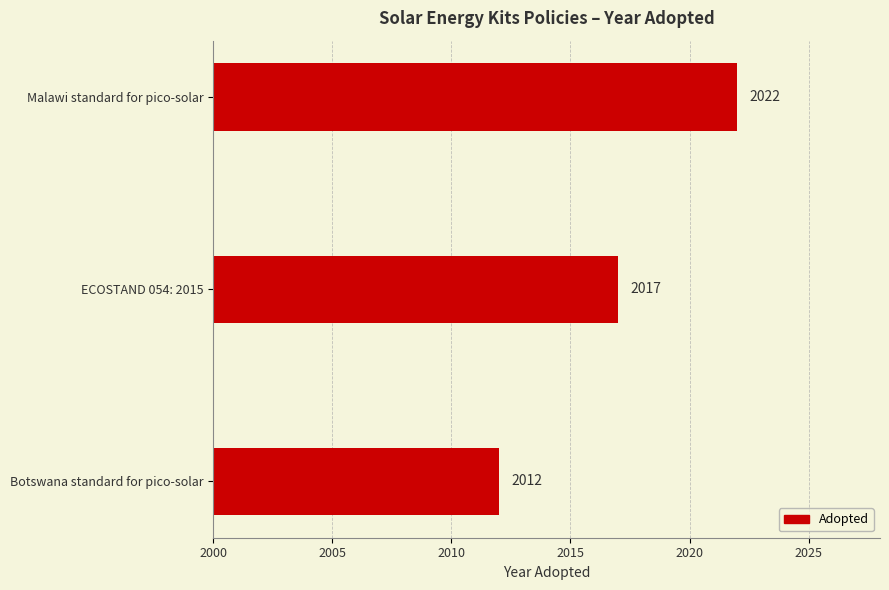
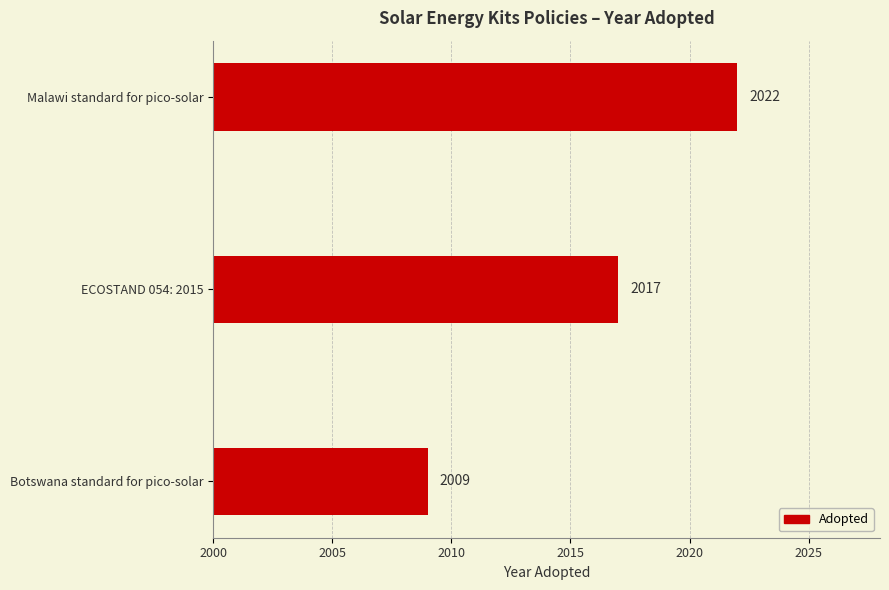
  {
    "Malawi standard for pico-solar": 2022,
    "ECOSTAND 054: 2015": 2017,
-   "Botswana standard for pico-solar": 2012
+   "Botswana standard for pico-solar": 2009
  }
